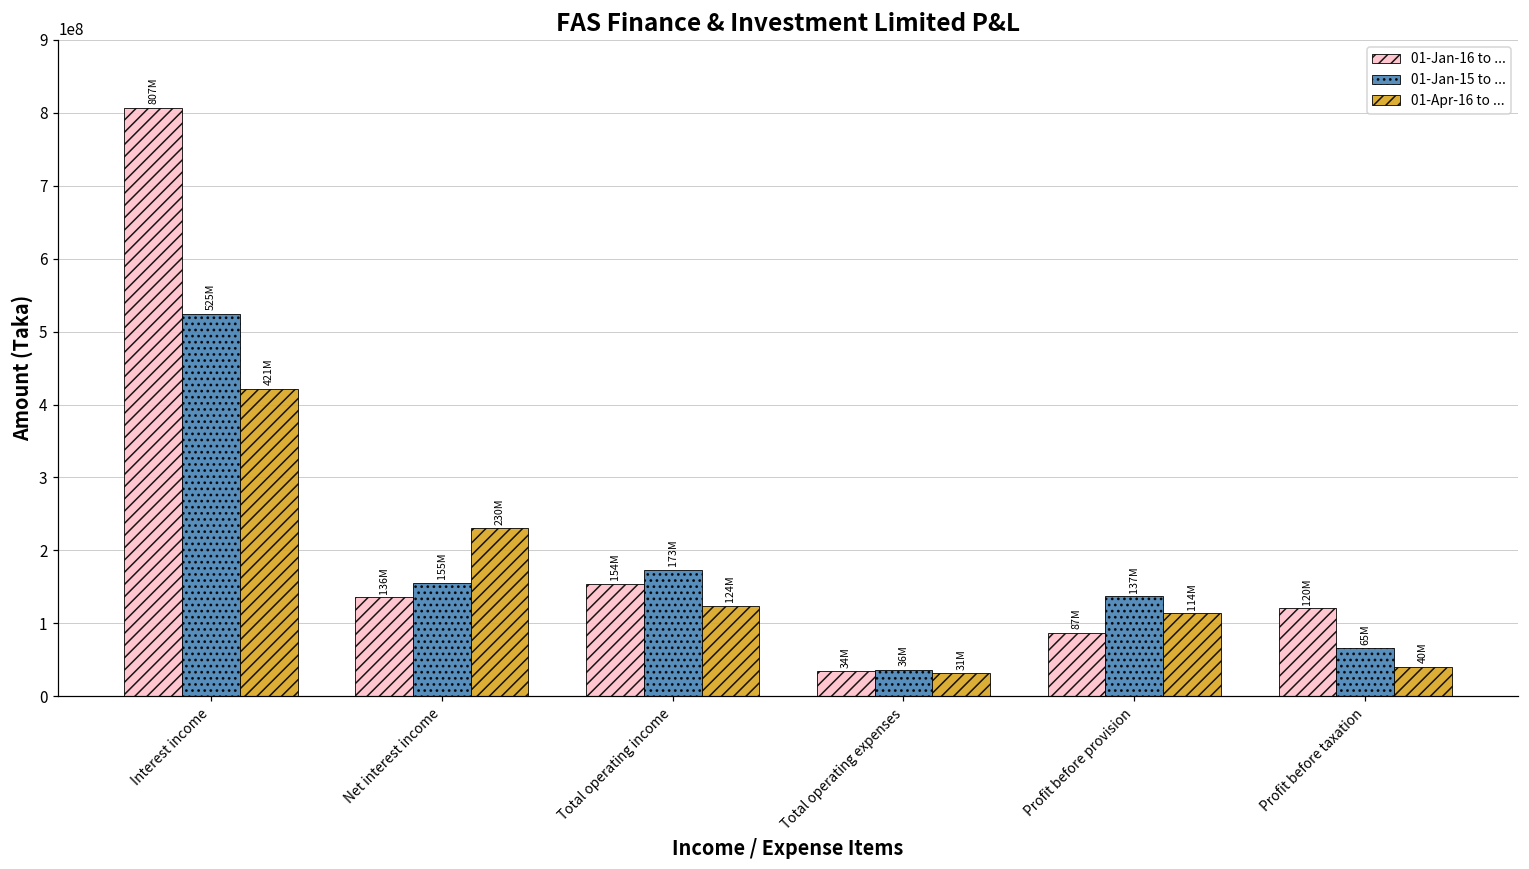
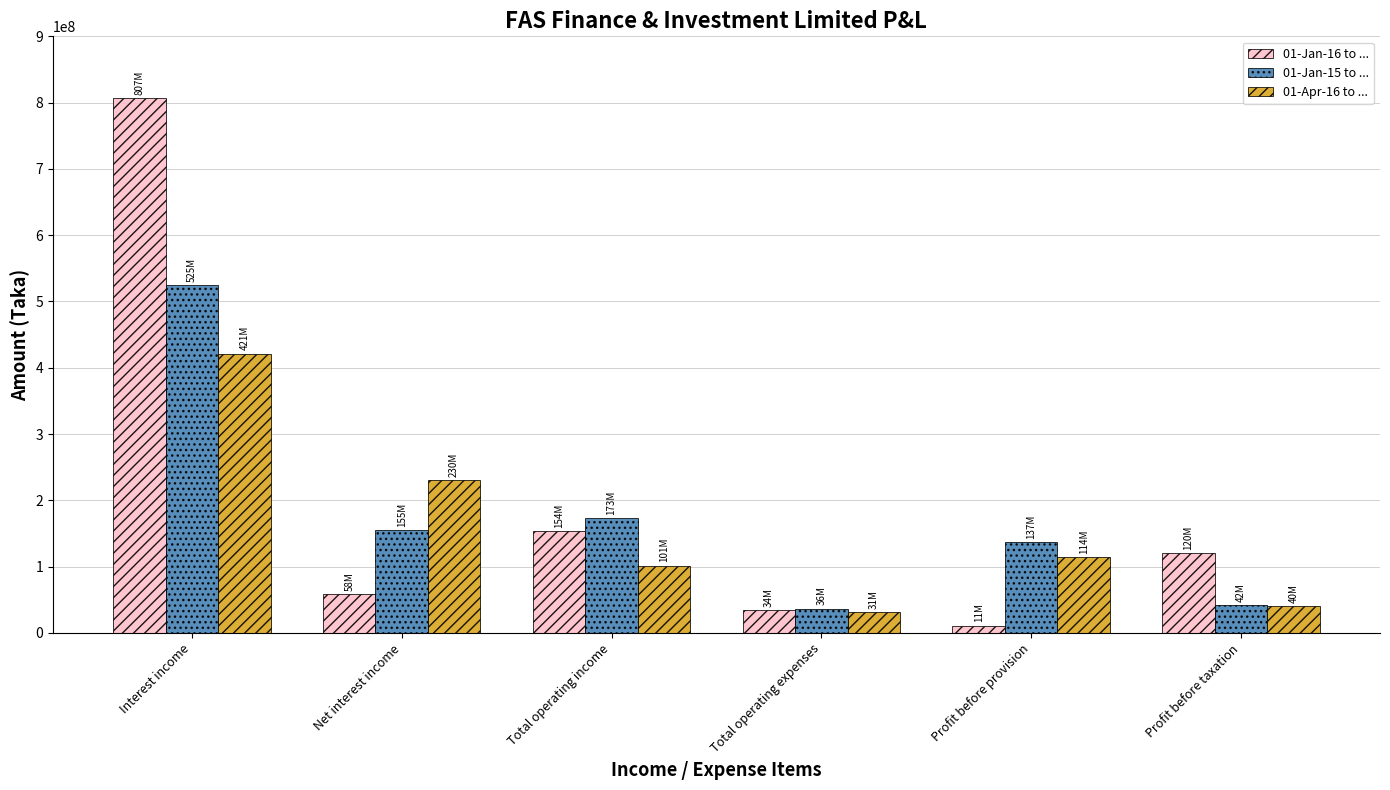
  {
    "01-Jan-16 to ...": {
      "Interest income": "807M",
-     "Net interest income": "136M",
+     "Net interest income": "58M",
      "Total operating income": "154M",
      "Total operating expenses": "34M",
-     "Profit before provision": "87M",
+     "Profit before provision": "11M",
      "Profit before taxation": "120M"
    },
    "01-Jan-15 to ...": {
      "Interest income": "525M",
      "Net interest income": "155M",
      "Total operating income": "173M",
      "Total operating expenses": "36M",
      "Profit before provision": "137M",
-     "Profit before taxation": "65M"
+     "Profit before taxation": "42M"
    },
    "01-Apr-16 to ...": {
      "Interest income": "421M",
      "Net interest income": "230M",
-     "Total operating income": "124M",
+     "Total operating income": "101M",
      "Total operating expenses": "31M",
      "Profit before provision": "114M",
      "Profit before taxation": "40M"
    }
  }
